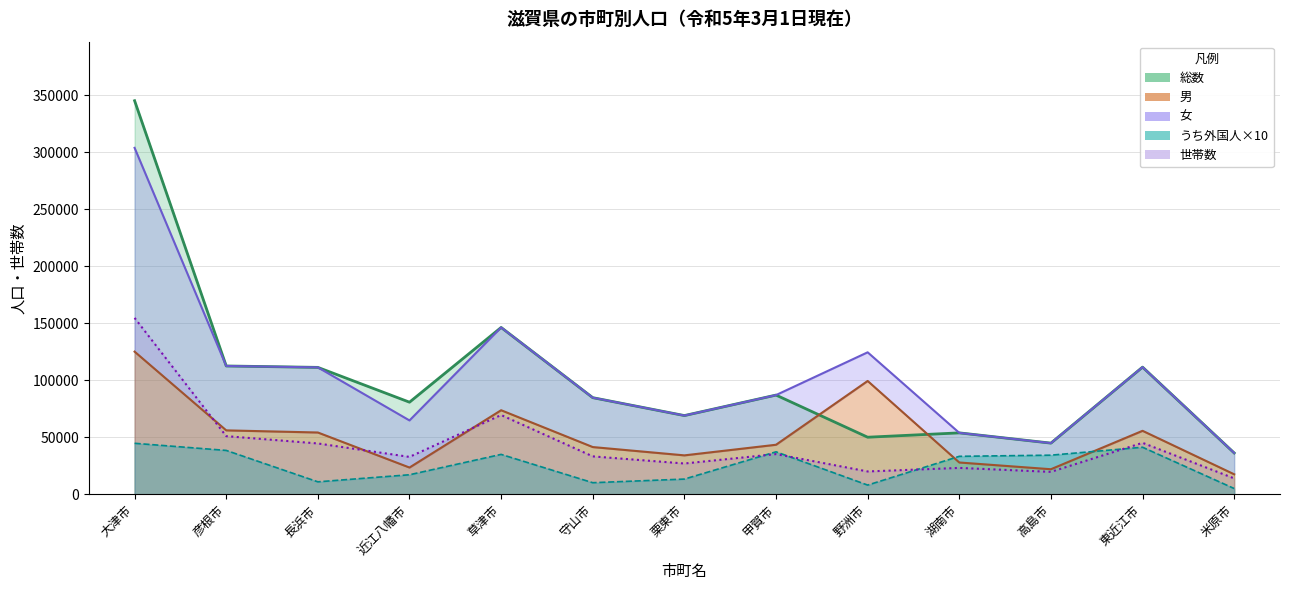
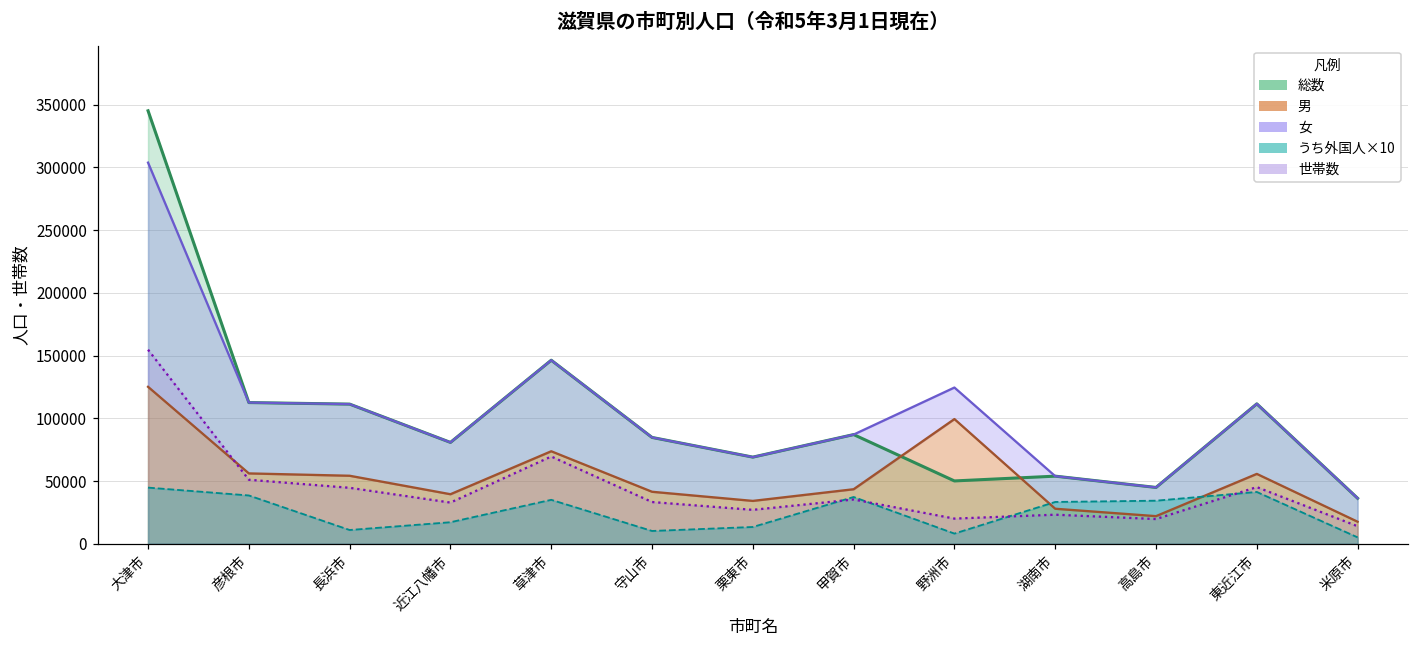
  {
    "男": {
      "大津市": 125000,
      "彦根市": 56000,
      "長浜市": 54000,
-     "近江八幡市": 23000,
+     "近江八幡市": 40000,
      "草津市": 74000,
      "守山市": 41000,
      "栗東市": 34000,
      "甲賀市": 43000,
      "野洲市": 99000,
      "湖南市": 28000,
      "高島市": 22000,
      "東近江市": 56000,
      "米原市": 18000
    },
    "うち外国人×10": {
      "大津市": 45000,
      "彦根市": 39000,
      "長浜市": 11000,
      "近江八幡市": 17000,
      "草津市": 35000,
      "守山市": 10000,
      "栗東市": 13000,
      "野洲市": 8000,
      "湖南市": 33000,
      "高島市": 34000,
      "東近江市": 41000,
      "米原市": 5000
    }
  }
